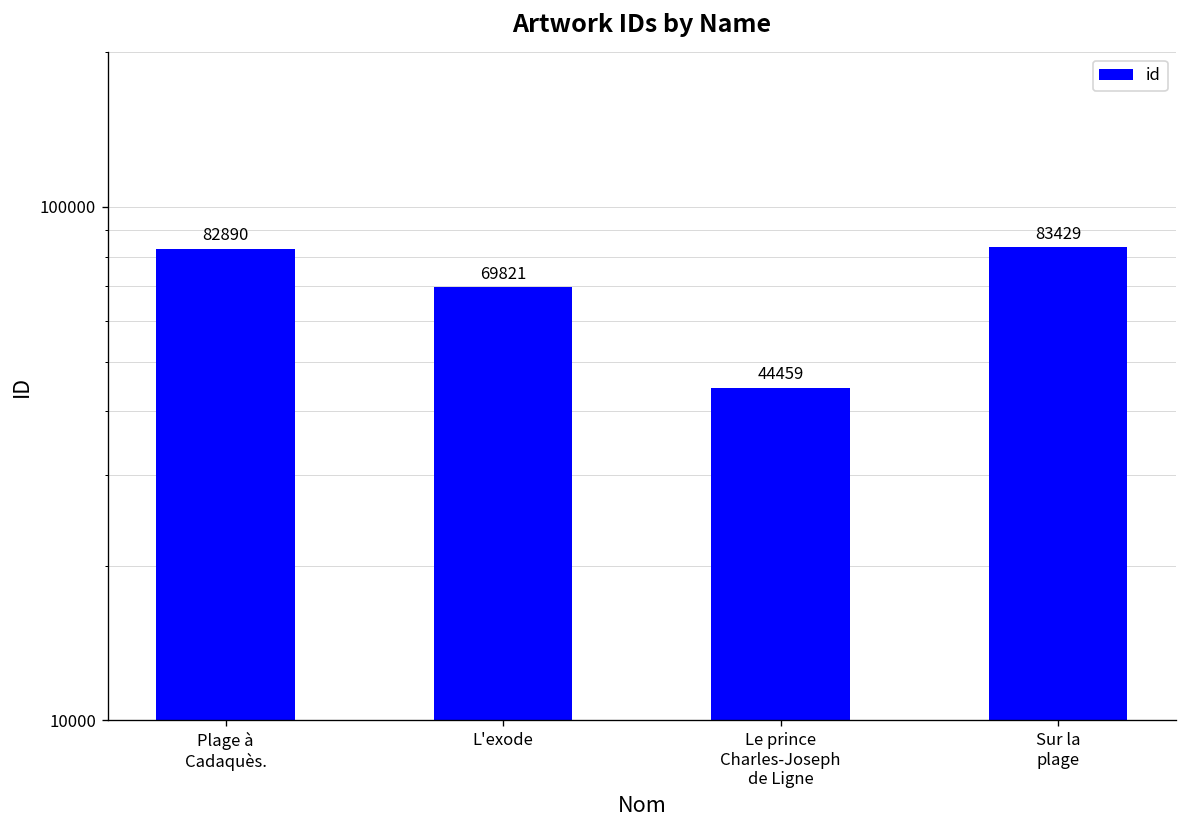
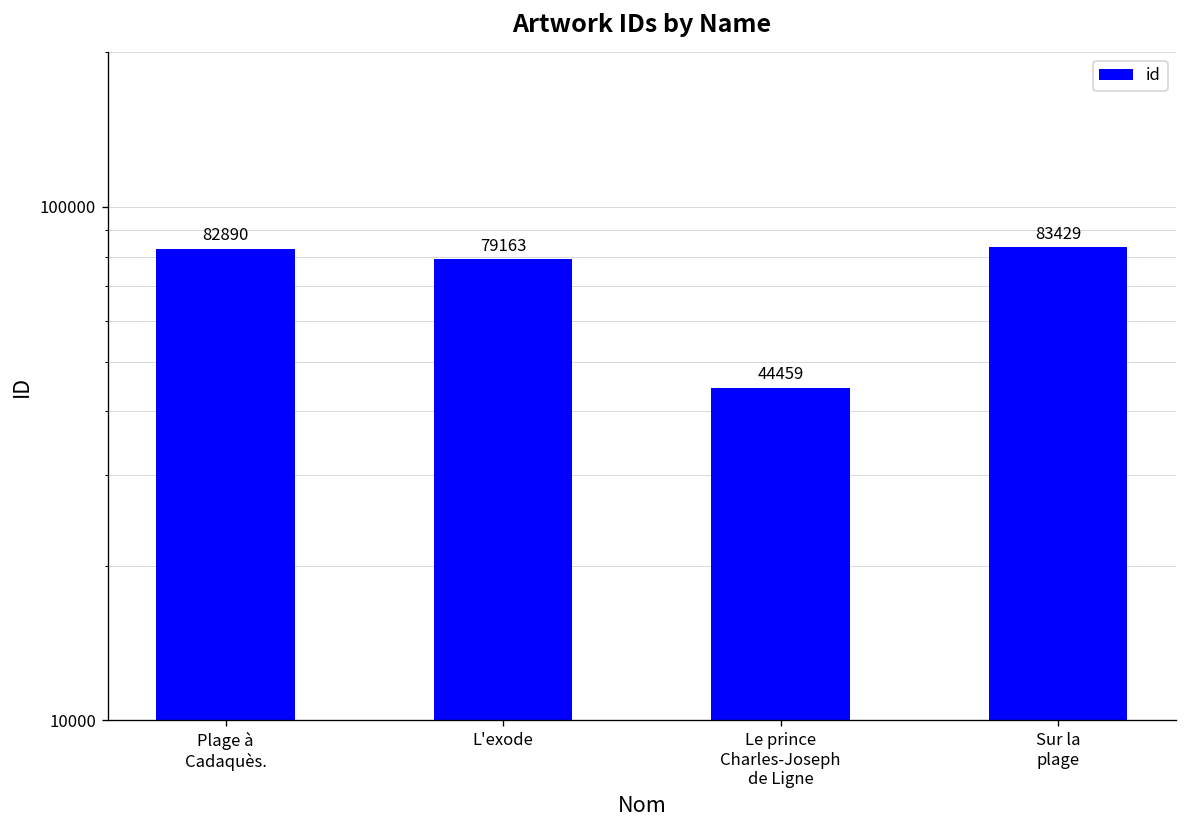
  {
    "Plage à Cadaquès.": 82890,
-   "L'exode": 69821,
+   "L'exode": 79163,
    "Le prince Charles-Joseph de Ligne": 44459,
    "Sur la plage": 83429
  }
